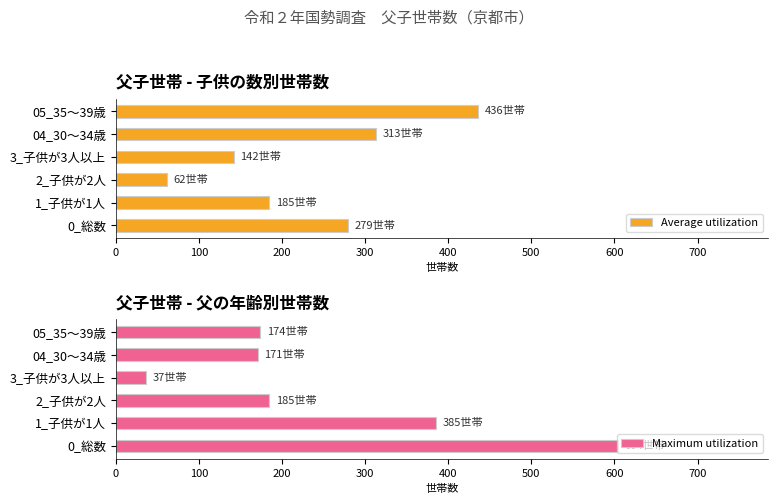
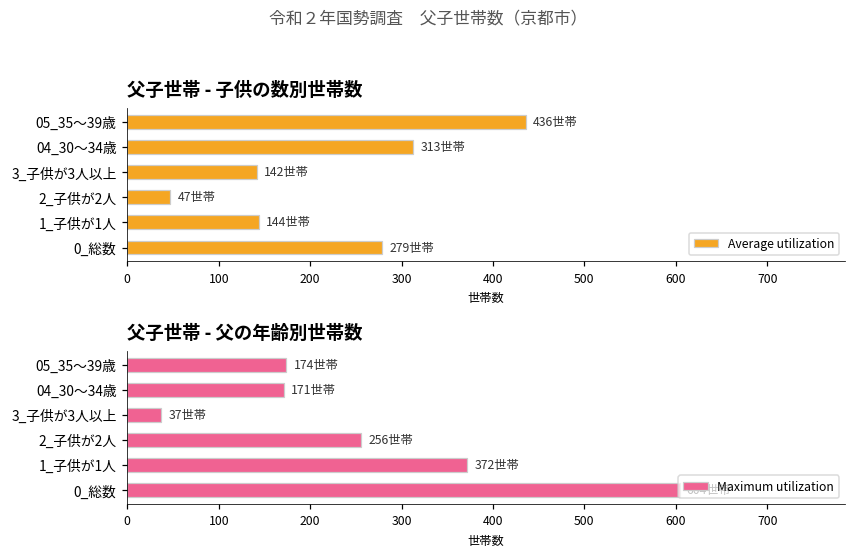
  {
    "父子世帯 - 子供の数別世帯数": {
      "05_35～39歳": 436,
      "04_30～34歳": 313,
      "3_子供が3人以上": 142,
-     "2_子供が2人": 62,
-     "1_子供が1人": 185,
+     "2_子供が2人": 47,
+     "1_子供が1人": 144,
      "0_総数": 279
    },
    "父子世帯 - 父の年齢別世帯数": {
      "05_35～39歳": 174,
      "04_30～34歳": 171,
      "3_子供が3人以上": 37,
-     "2_子供が2人": 185,
-     "1_子供が1人": 385
+     "2_子供が2人": 256,
+     "1_子供が1人": 372
    }
  }
